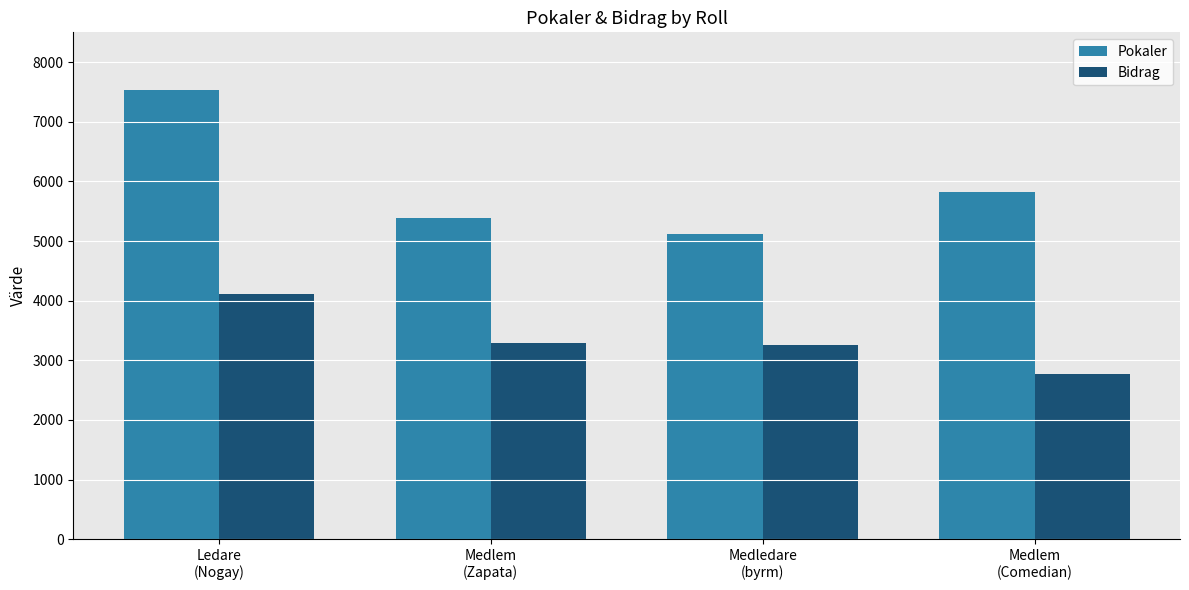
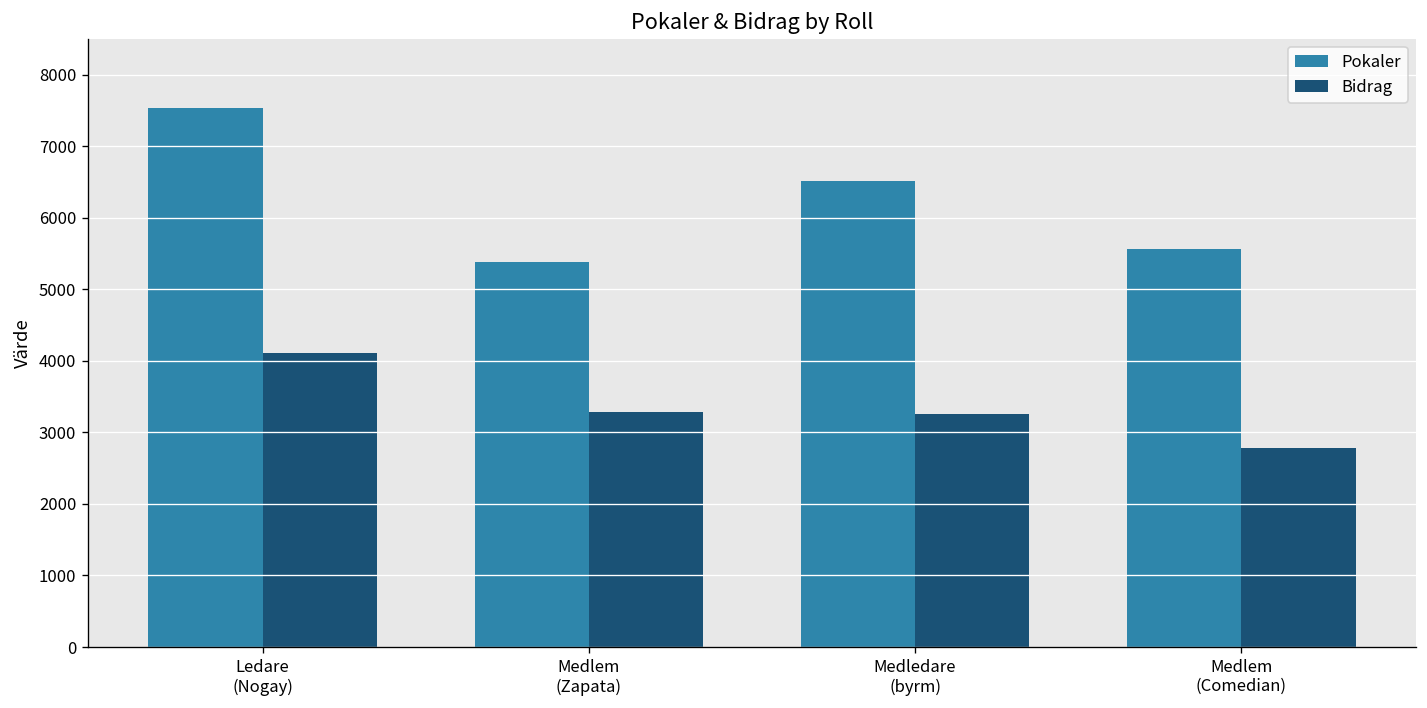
  {
    "Pokaler": {
      "Ledare (Nogay)": 7500,
      "Medlem (Zapata)": 5400,
-     "Medledare (byrm)": 5100,
-     "Medlem (Comedian)": 5800
+     "Medledare (byrm)": 6500,
+     "Medlem (Comedian)": 5600
    },
    "Bidrag": {
      "Ledare (Nogay)": 4100,
      "Medlem (Zapata)": 3300,
      "Medledare (byrm)": 3300,
      "Medlem (Comedian)": 2800
    }
  }
